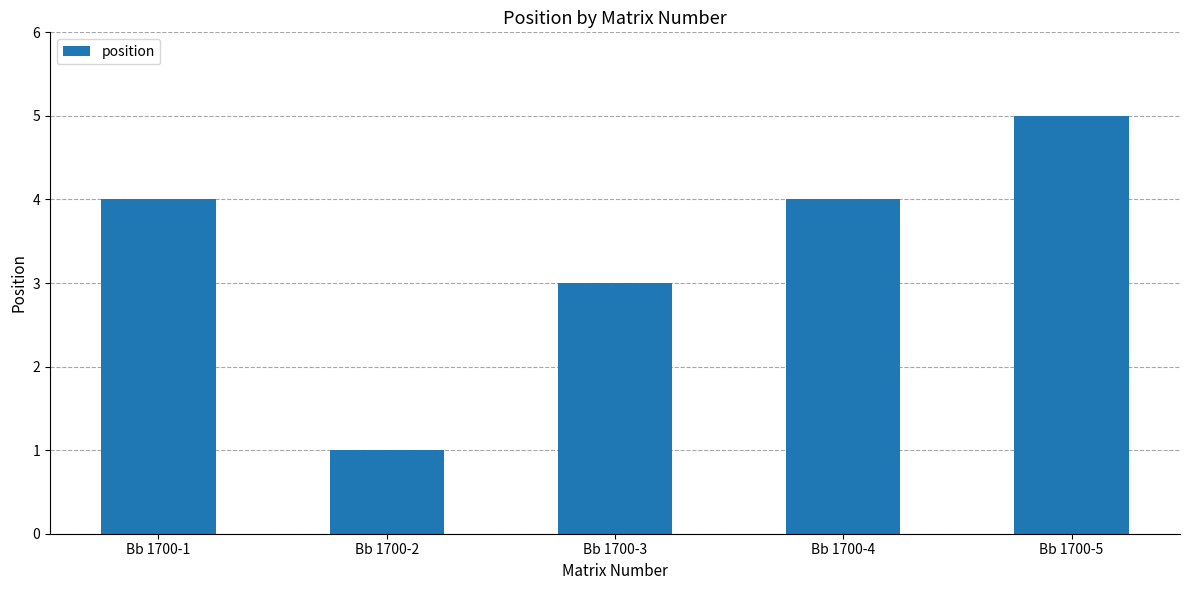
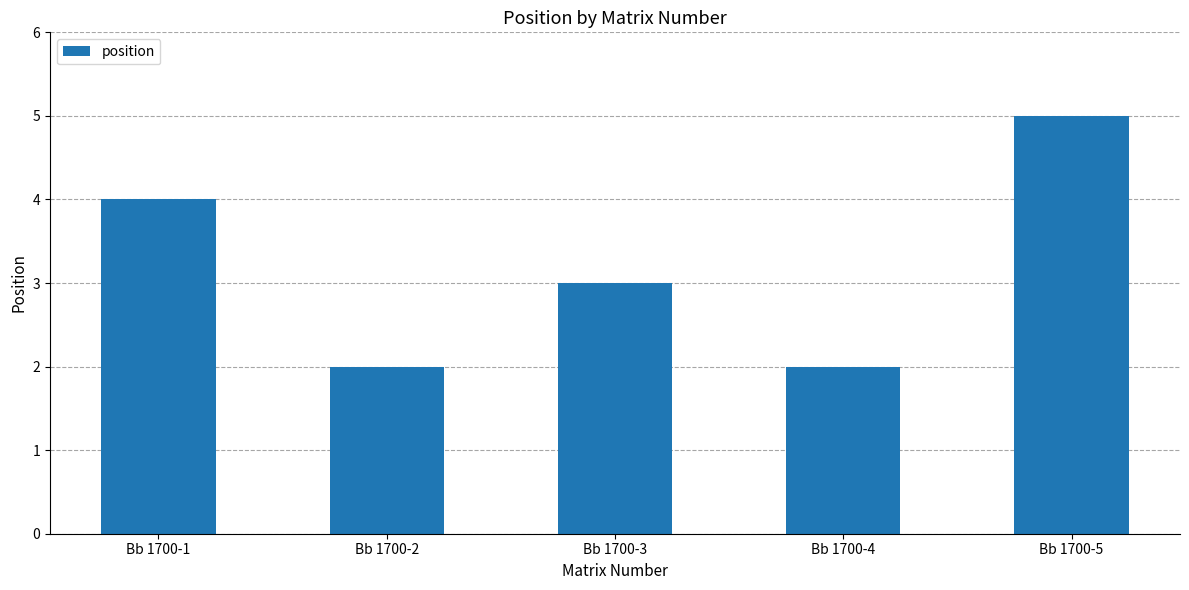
  {
    "Bb 1700-1": 4,
-   "Bb 1700-2": 1,
+   "Bb 1700-2": 2,
    "Bb 1700-3": 3,
-   "Bb 1700-4": 4,
+   "Bb 1700-4": 2,
    "Bb 1700-5": 5
  }
